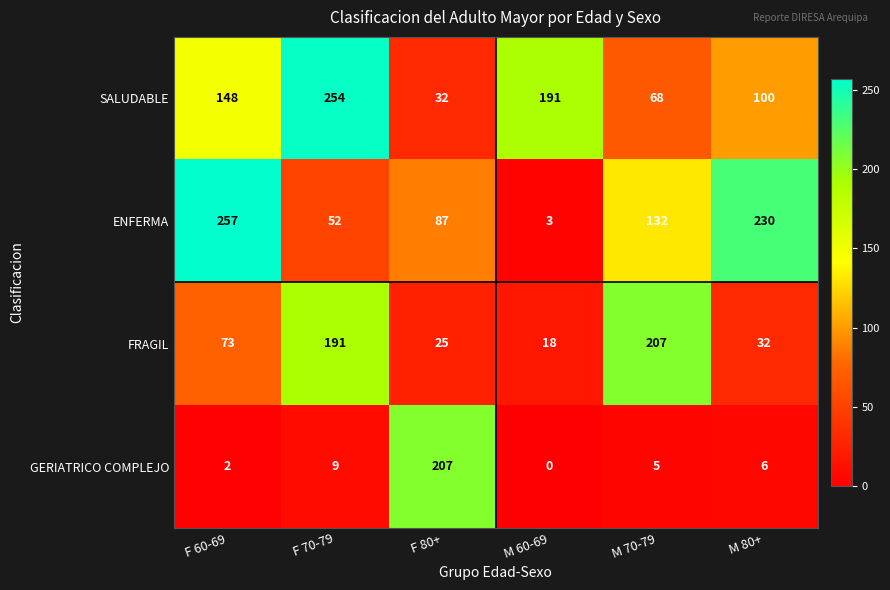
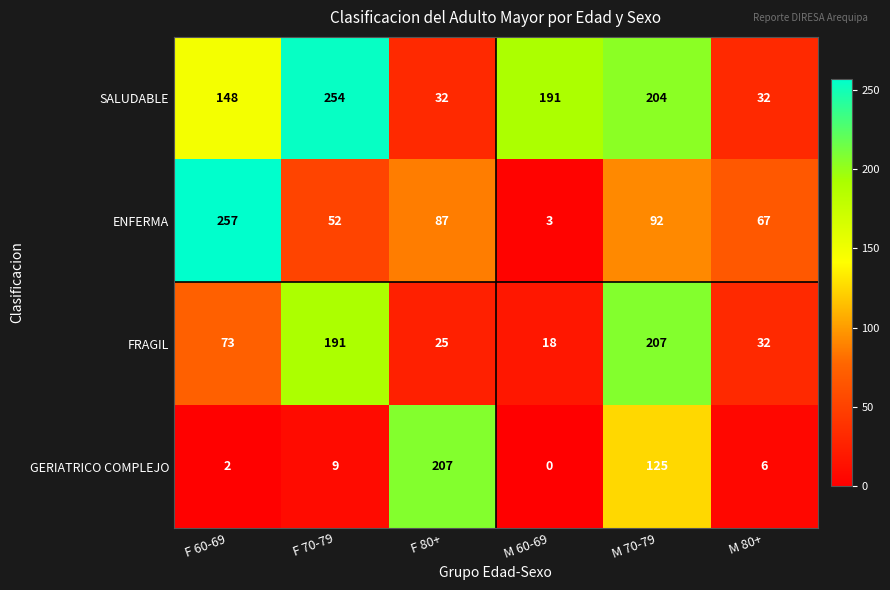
  {
    "SALUDABLE": {
      "F 60-69": 148,
      "F 70-79": 254,
      "F 80+": 32,
      "M 60-69": 191,
-     "M 70-79": 68,
-     "M 80+": 100
+     "M 70-79": 204,
+     "M 80+": 32
    },
    "ENFERMA": {
      "F 60-69": 257,
      "F 70-79": 52,
      "F 80+": 87,
      "M 60-69": 3,
-     "M 70-79": 132,
-     "M 80+": 230
+     "M 70-79": 92,
+     "M 80+": 67
    },
    "FRAGIL": {
      "F 60-69": 73,
      "F 70-79": 191,
      "F 80+": 25,
      "M 60-69": 18,
      "M 70-79": 207,
      "M 80+": 32
    },
    "GERIATRICO COMPLEJO": {
      "F 60-69": 2,
      "F 70-79": 9,
      "F 80+": 207,
      "M 60-69": 0,
-     "M 70-79": 5,
+     "M 70-79": 125,
      "M 80+": 6
    }
  }
